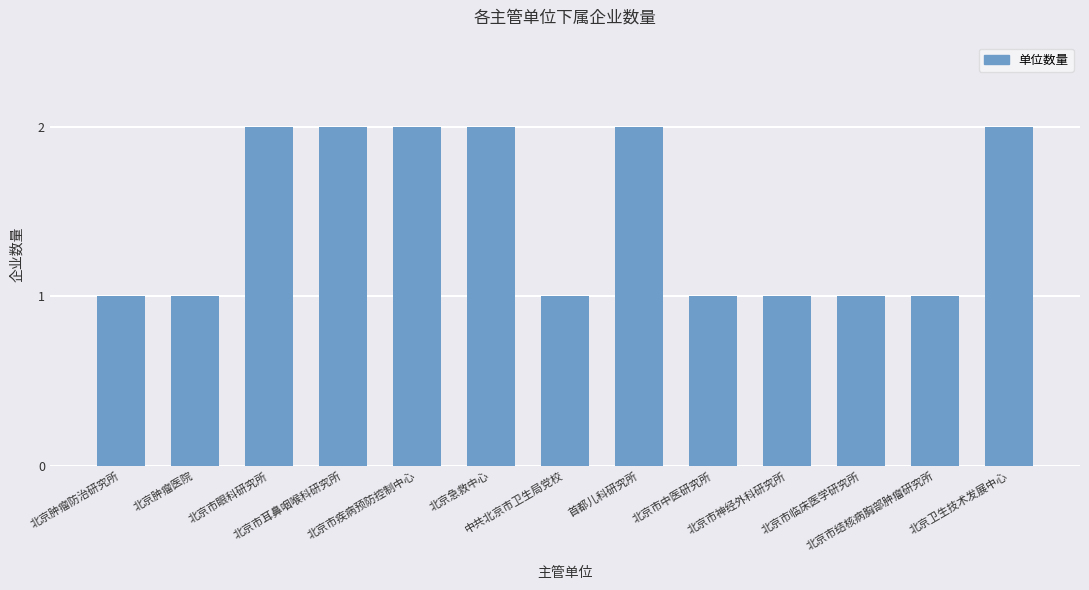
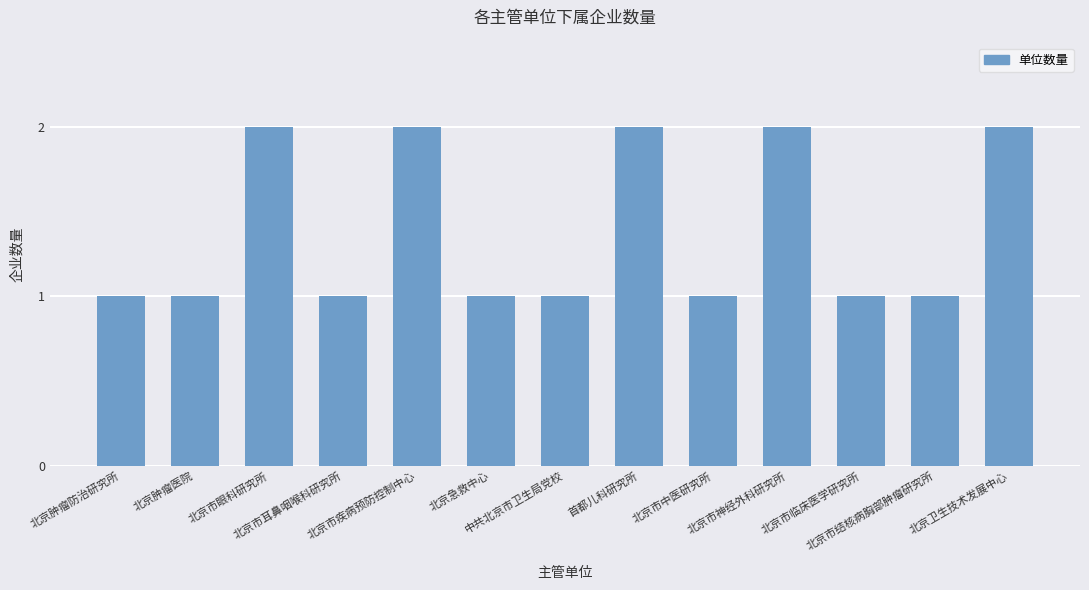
  {
    "北京肿瘤防治研究所": 1,
    "北京肿瘤医院": 1,
    "北京市眼科研究所": 2,
-   "北京市耳鼻咽喉科研究所": 2,
+   "北京市耳鼻咽喉科研究所": 1,
    "北京市疾病预防控制中心": 2,
-   "北京急救中心": 2,
+   "北京急救中心": 1,
    "中共北京市卫生局党校": 1,
    "首都儿科研究所": 2,
    "北京市中医研究所": 1,
-   "北京市神经外科研究所": 1,
+   "北京市神经外科研究所": 2,
    "北京市临床医学研究所": 1,
    "北京市结核病胸部肿瘤研究所": 1,
    "北京卫生技术发展中心": 2
  }
